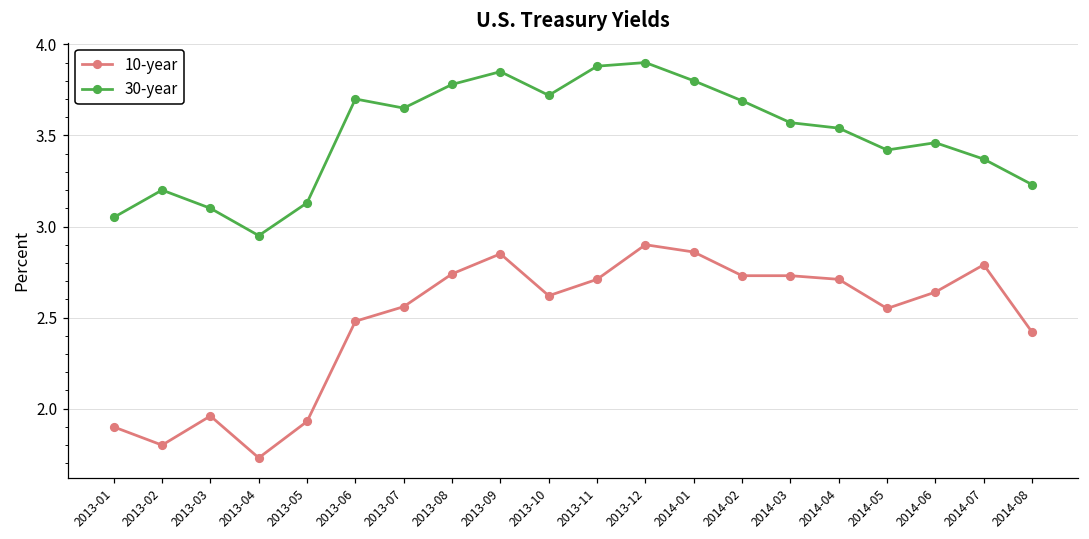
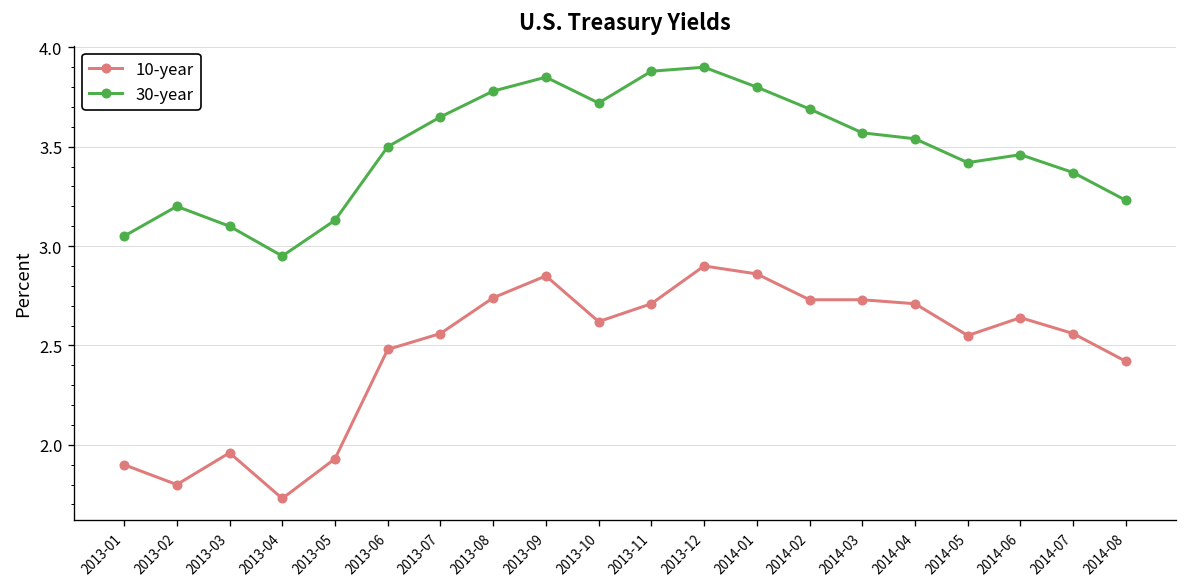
  {
    "10-year": {
      "2013-01": 1.90,
      "2013-02": 1.80,
      "2013-03": 1.96,
      "2013-04": 1.73,
      "2013-05": 1.93,
      "2013-06": 2.48,
      "2013-07": 2.56,
      "2013-08": 2.74,
      "2013-09": 2.85,
      "2013-10": 2.62,
      "2013-11": 2.71,
      "2013-12": 2.90,
      "2014-01": 2.86,
      "2014-02": 2.73,
      "2014-03": 2.73,
      "2014-04": 2.71,
      "2014-05": 2.55,
      "2014-06": 2.64,
-     "2014-07": 2.79,
+     "2014-07": 2.56,
      "2014-08": 2.42
    },
    "30-year": {
      "2013-01": 3.05,
      "2013-02": 3.2,
      "2013-03": 3.1,
      "2013-04": 2.95,
      "2013-05": 3.13,
-     "2013-06": 3.7,
+     "2013-06": 3.5,
      "2013-07": 3.65,
      "2013-08": 3.78,
      "2013-09": 3.85,
      "2013-10": 3.72,
      "2013-11": 3.88,
      "2013-12": 3.9,
      "2014-01": 3.8,
      "2014-02": 3.7,
      "2014-03": 3.57,
      "2014-04": 3.54,
      "2014-05": 3.42,
      "2014-06": 3.46,
      "2014-07": 3.37,
      "2014-08": 3.23
    }
  }
